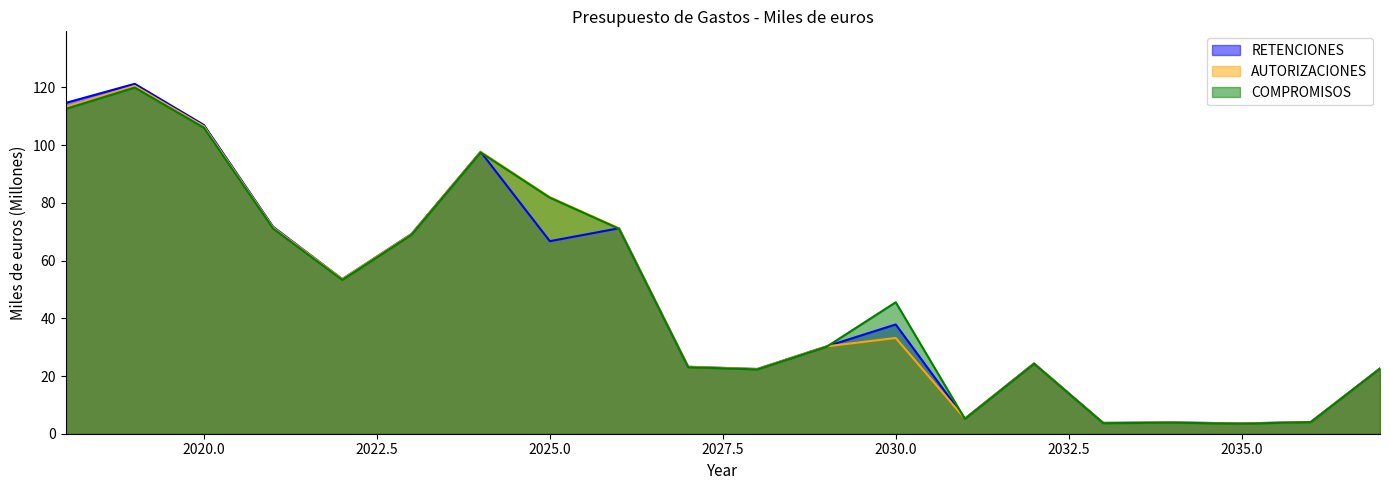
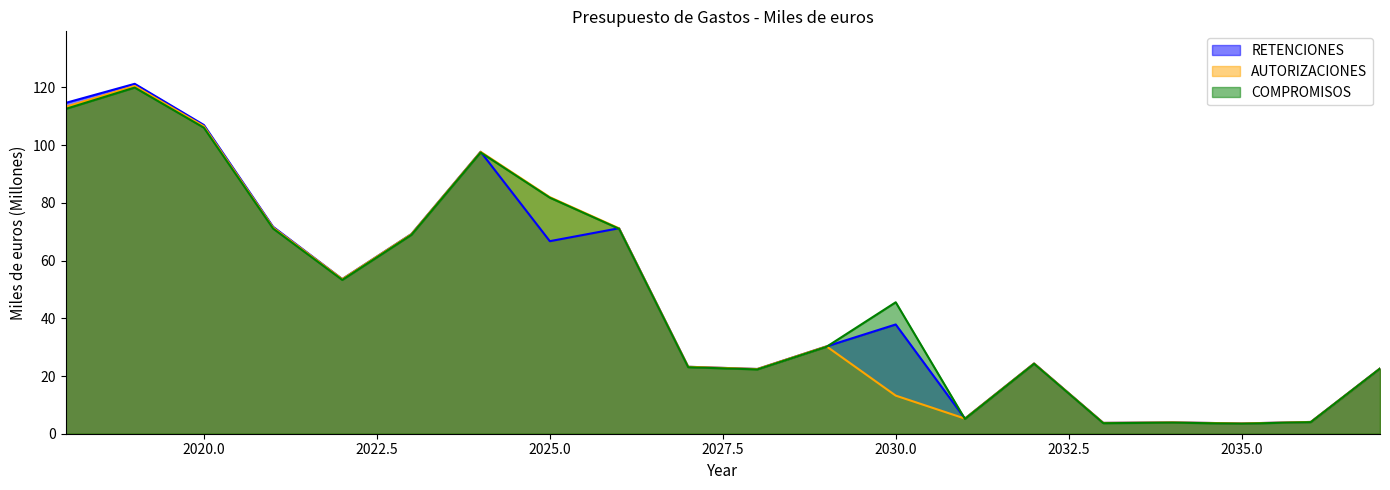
  {
    "RETENCIONES": {
      "2025.0": 67,
      "2030.0": 38
    },
    "AUTORIZACIONES": {
-     "2030.0": 33
+     "2030.0": 13
    },
    "COMPROMISOS": {
      "2030.0": 46
    }
  }
